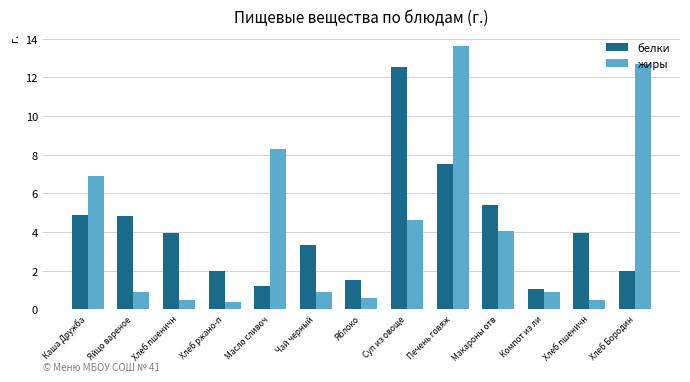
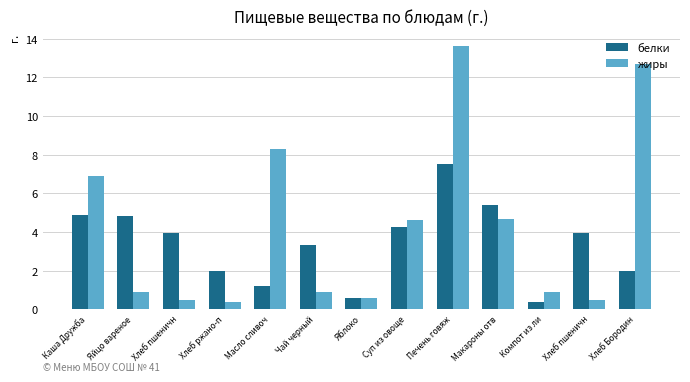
  {
    "белки": {
      "Каша Дружба": 4.9,
      "Яйцо вареное": 4.8,
      "Хлеб ржано-п": 2.0,
      "Масло сливоч": 1.2,
      "Чай черный": 3.3,
-     "Яблоко": 1.5,
-     "Суп из овоще": 12.5,
+     "Яблоко": 0.6,
+     "Суп из овоще": 4.3,
      "Печень говяж": 7.5,
      "Макароны отв": 5.4,
-     "Компот из ли": 1.1,
+     "Компот из ли": 0.4,
      "Хлеб Бородин": 2.0
    },
    "жиры": {
      "Каша Дружба": 6.9,
      "Яйцо вареное": 0.9,
      "Хлеб ржано-п": 0.4,
      "Масло сливоч": 8.3,
      "Чай черный": 0.9,
      "Яблоко": 0.6,
      "Суп из овоще": 4.6,
      "Печень говяж": 13.6,
-     "Макароны отв": 4.1,
+     "Макароны отв": 4.7,
      "Компот из ли": 0.9,
      "Хлеб Бородин": 12.7
    }
  }
